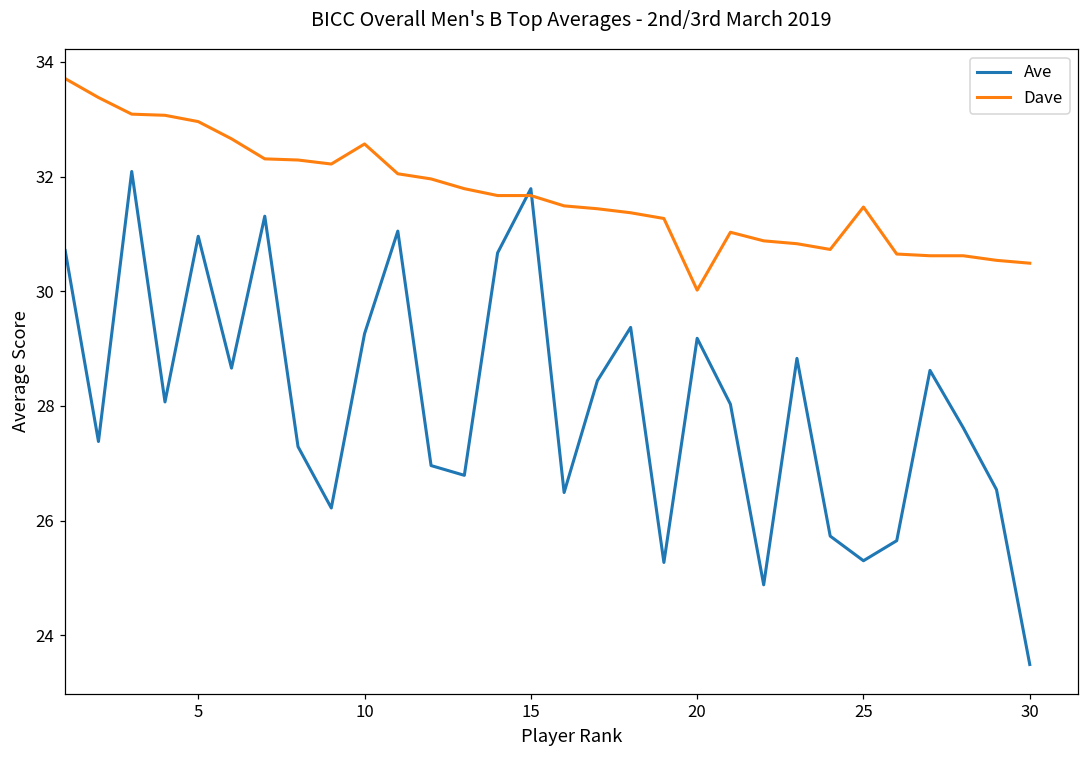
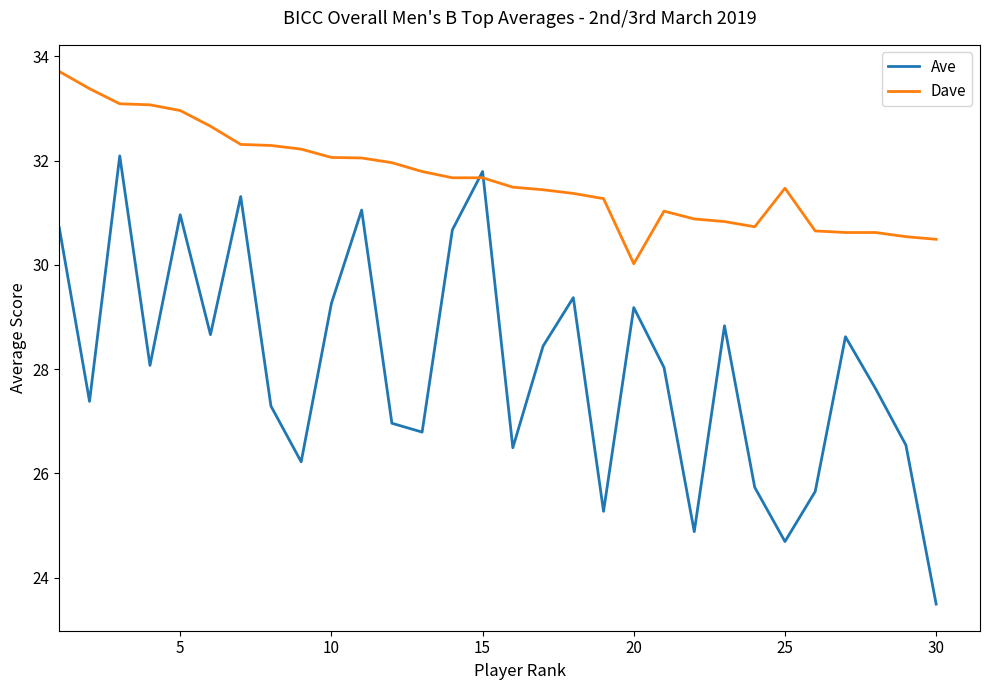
  {
    "Ave": {
      "5": 31.0,
      "10": 29.3,
      "15": 31.8,
      "20": 29.2,
-     "25": 25.3,
+     "25": 24.7,
      "30": 23.5
    },
    "Dave": {
      "5": 33.0,
-     "10": 32.6,
+     "10": 32.1,
      "15": 31.7,
      "20": 30.0,
      "25": 31.5,
      "30": 30.5
    }
  }
